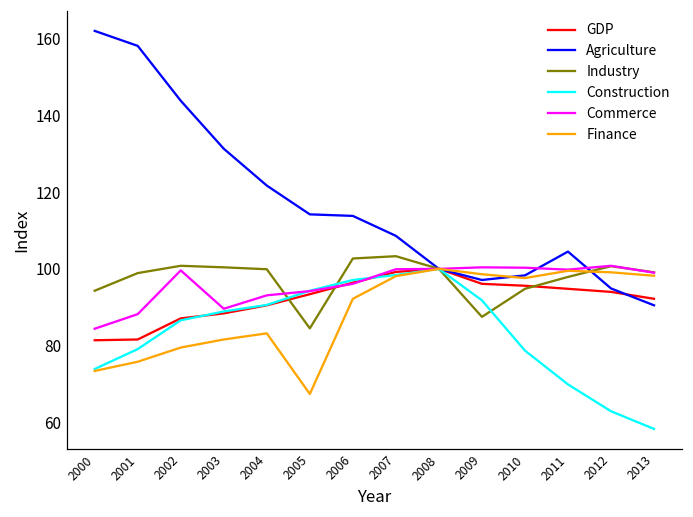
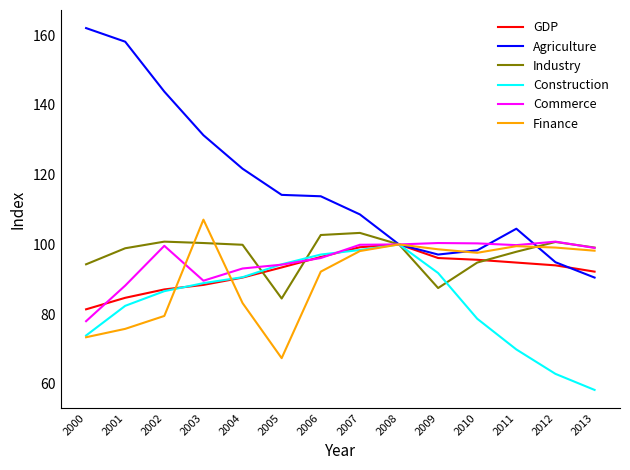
  {
    "GDP": {
      "2000": 81,
-     "2001": 82,
+     "2001": 85,
      "2005": 93,
      "2009": 96,
      "2010": 96,
      "2011": 95,
      "2012": 94,
      "2013": 92
    },
    "Agriculture": {
      "2000": 162,
      "2001": 158,
      "2002": 144,
      "2003": 131,
      "2004": 122,
      "2005": 114,
      "2006": 114,
      "2007": 109,
      "2009": 97,
      "2011": 105,
      "2012": 95,
      "2013": 91
    },
    "Industry": {
      "2000": 94,
      "2001": 99,
      "2002": 101,
      "2003": 100,
      "2004": 100,
      "2005": 85,
      "2006": 103,
      "2007": 103,
      "2009": 88,
      "2010": 95,
      "2011": 98
    },
    "Construction": {
-     "2001": 79,
+     "2001": 82,
      "2009": 92,
      "2010": 79,
      "2011": 70,
      "2012": 63,
      "2013": 58
    },
    "Commerce": {
-     "2000": 84,
+     "2000": 78,
      "2001": 88,
      "2002": 100,
      "2004": 93,
      "2009": 100,
      "2010": 100
    },
    "Finance": {
      "2001": 76,
      "2002": 80,
-     "2003": 82,
+     "2003": 107,
      "2004": 83,
      "2005": 67,
      "2006": 92,
      "2009": 99,
      "2012": 99,
      "2013": 98
    }
  }
